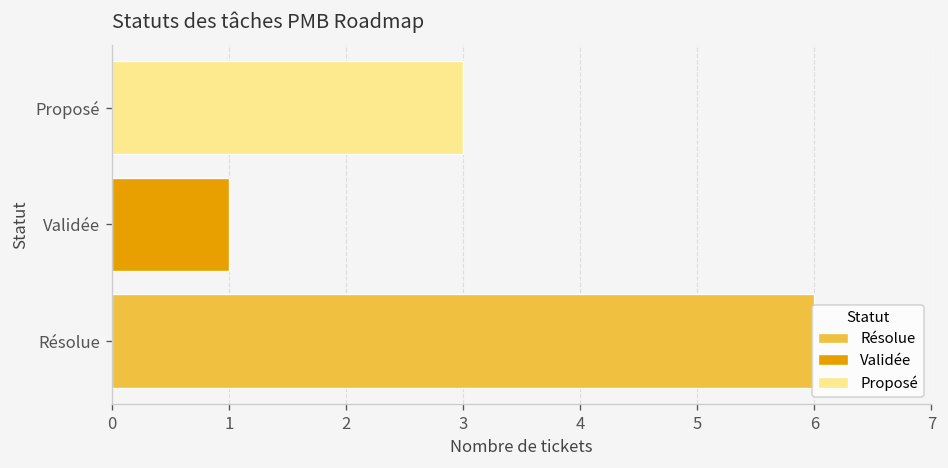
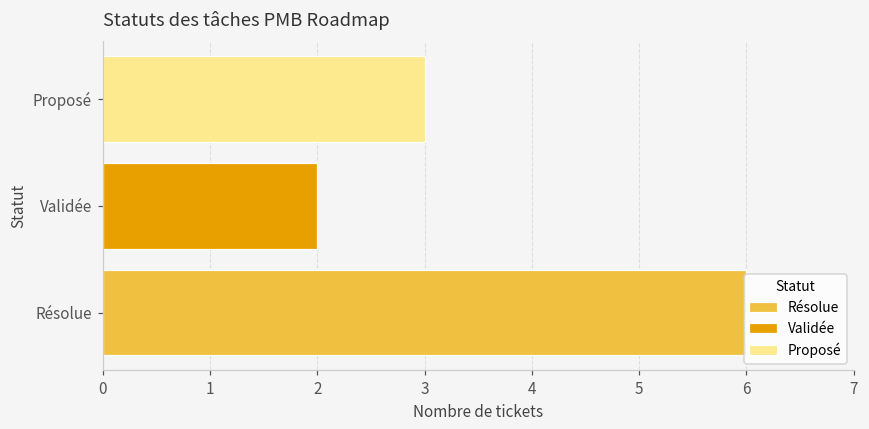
  {
    "Proposé": 3,
-   "Validée": 1
+   "Validée": 2
  }
